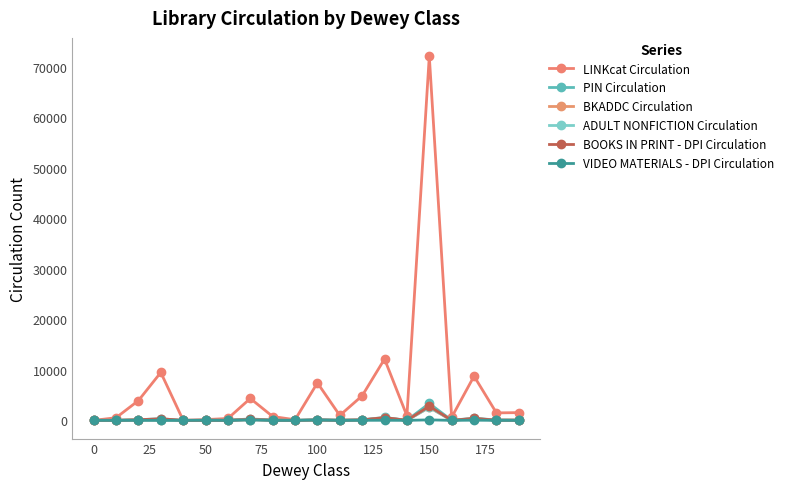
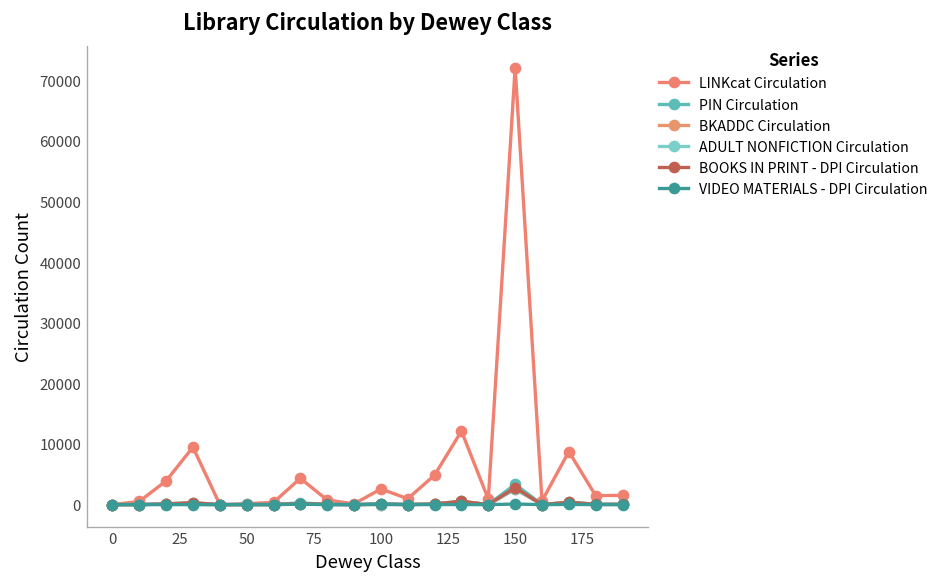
  {
    "LINKcat Circulation": {
-     "100": 7000,
+     "100": 3000,
      "150": 72000
    }
  }
